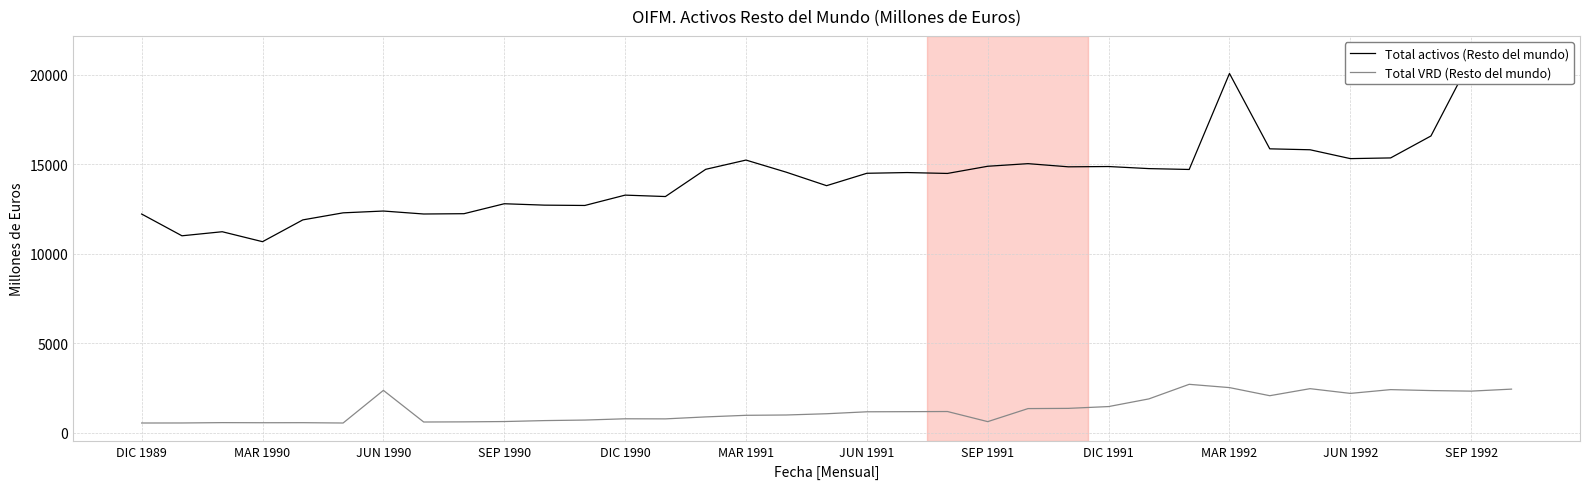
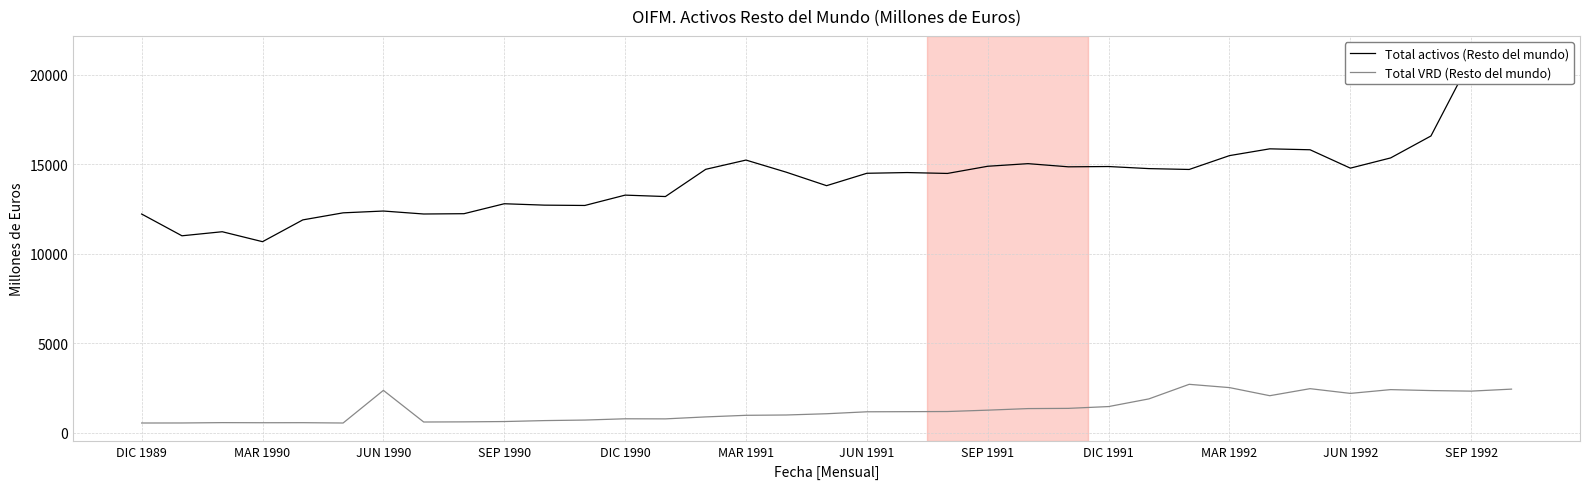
  {
    "Total activos (Resto del mundo)": {
      "DIC 1989": 12200,
      "MAR 1990": 10700,
      "JUN 1990": 12400,
      "SEP 1990": 12800,
      "DIC 1990": 13300,
      "MAR 1991": 15200,
      "JUN 1991": 14500,
      "SEP 1991": 14900,
      "DIC 1991": 14900,
-     "MAR 1992": 20100,
-     "JUN 1992": 15300
+     "MAR 1992": 15500,
+     "JUN 1992": 14800
    },
    "Total VRD (Resto del mundo)": {
      "DIC 1989": 500,
      "MAR 1990": 600,
      "JUN 1990": 2400,
      "SEP 1990": 600,
      "DIC 1990": 800,
      "MAR 1991": 1000,
      "JUN 1991": 1200,
-     "SEP 1991": 600,
+     "SEP 1991": 1300,
      "DIC 1991": 1500,
      "MAR 1992": 2500,
      "JUN 1992": 2200,
      "SEP 1992": 2300
    }
  }
